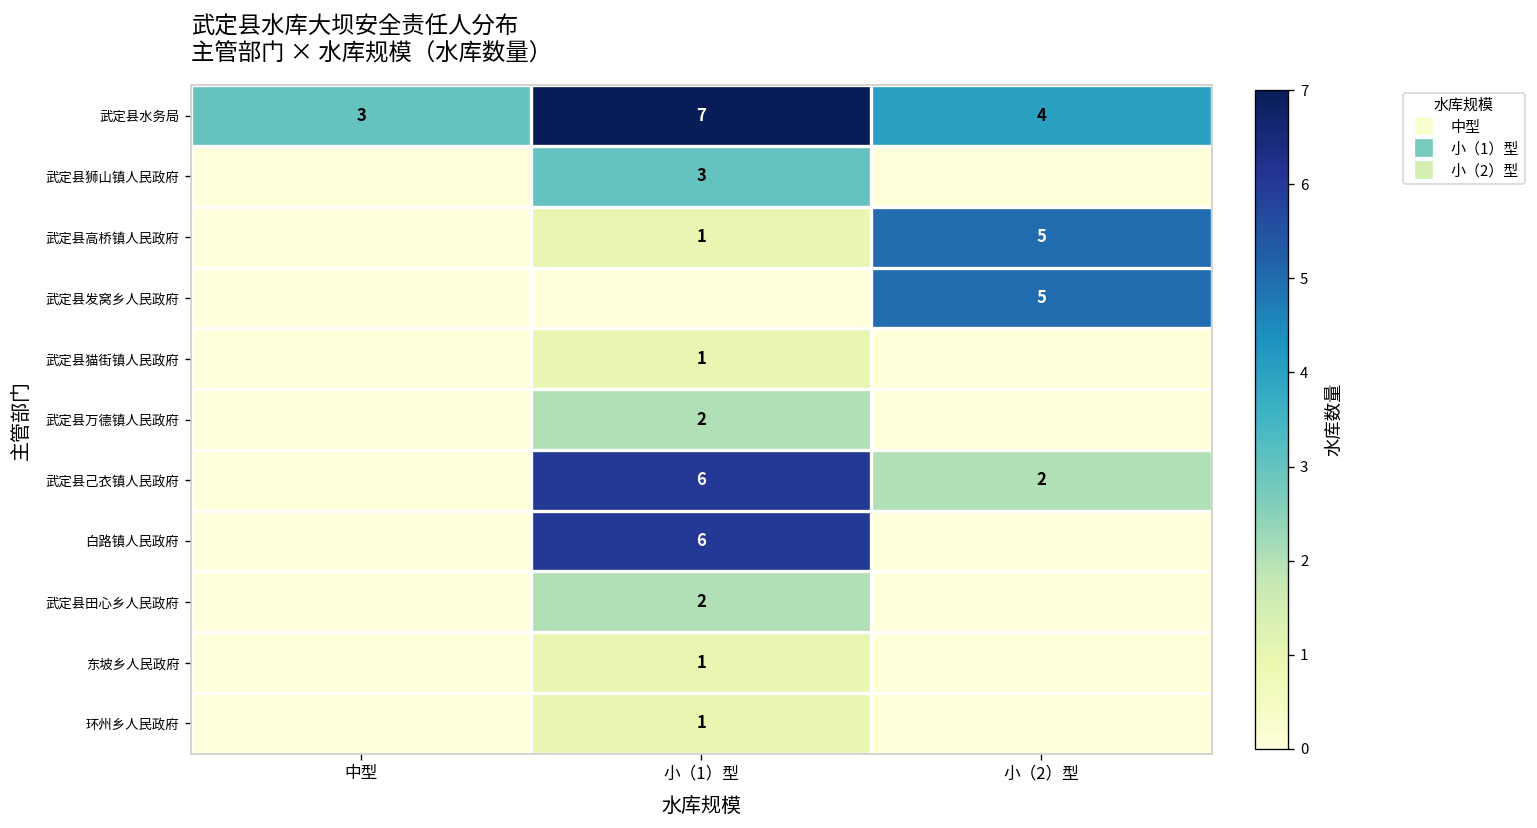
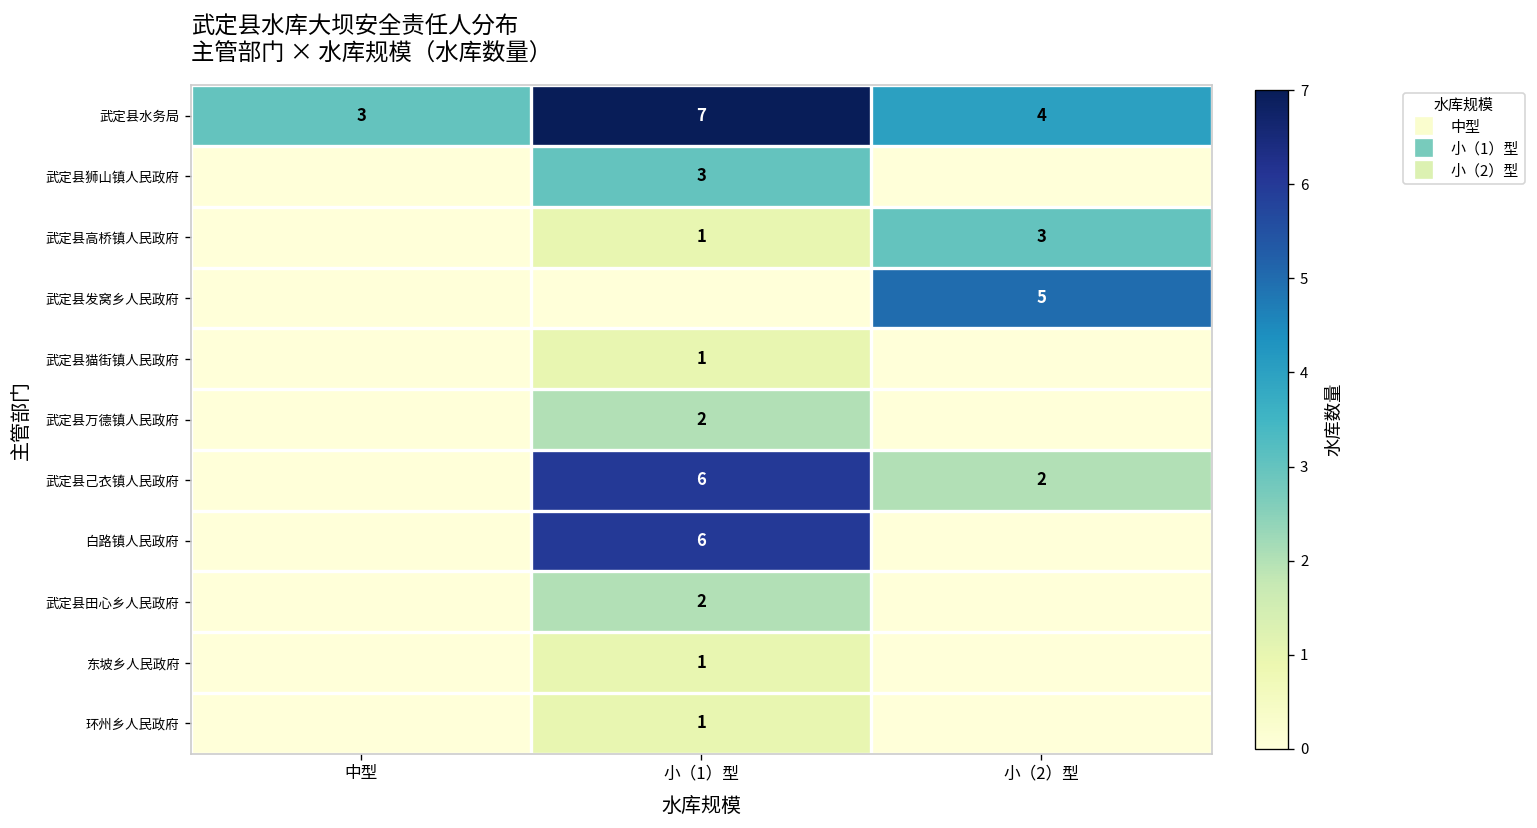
  {
    "武定县水务局": {
      "中型": 3,
      "小（1）型": 7,
      "小（2）型": 4
    },
    "武定县狮山镇人民政府": {
      "小（1）型": 3
    },
    "武定县高桥镇人民政府": {
      "小（1）型": 1,
-     "小（2）型": 5
+     "小（2）型": 3
    },
    "武定县发窝乡人民政府": {
      "小（2）型": 5
    },
    "武定县猫街镇人民政府": {
      "小（1）型": 1
    },
    "武定县万德镇人民政府": {
      "小（1）型": 2
    },
    "武定县己衣镇人民政府": {
      "小（1）型": 6,
      "小（2）型": 2
    },
    "白路镇人民政府": {
      "小（1）型": 6
    },
    "武定县田心乡人民政府": {
      "小（1）型": 2
    },
    "东坡乡人民政府": {
      "小（1）型": 1
    },
    "环州乡人民政府": {
      "小（1）型": 1
    }
  }
